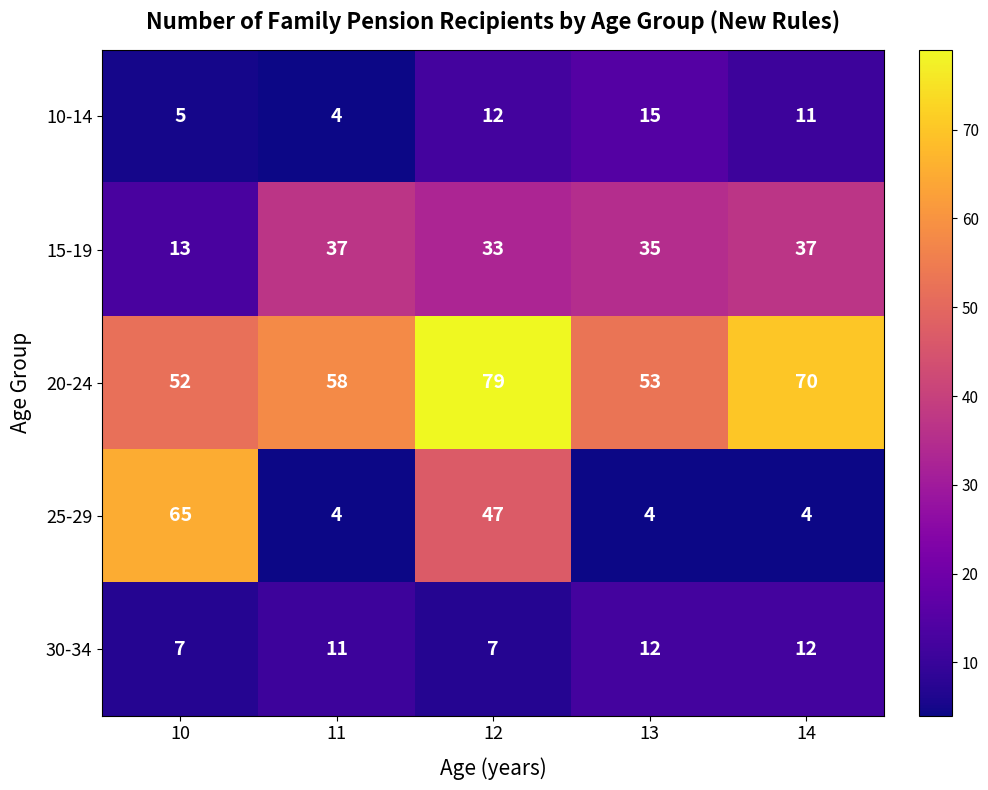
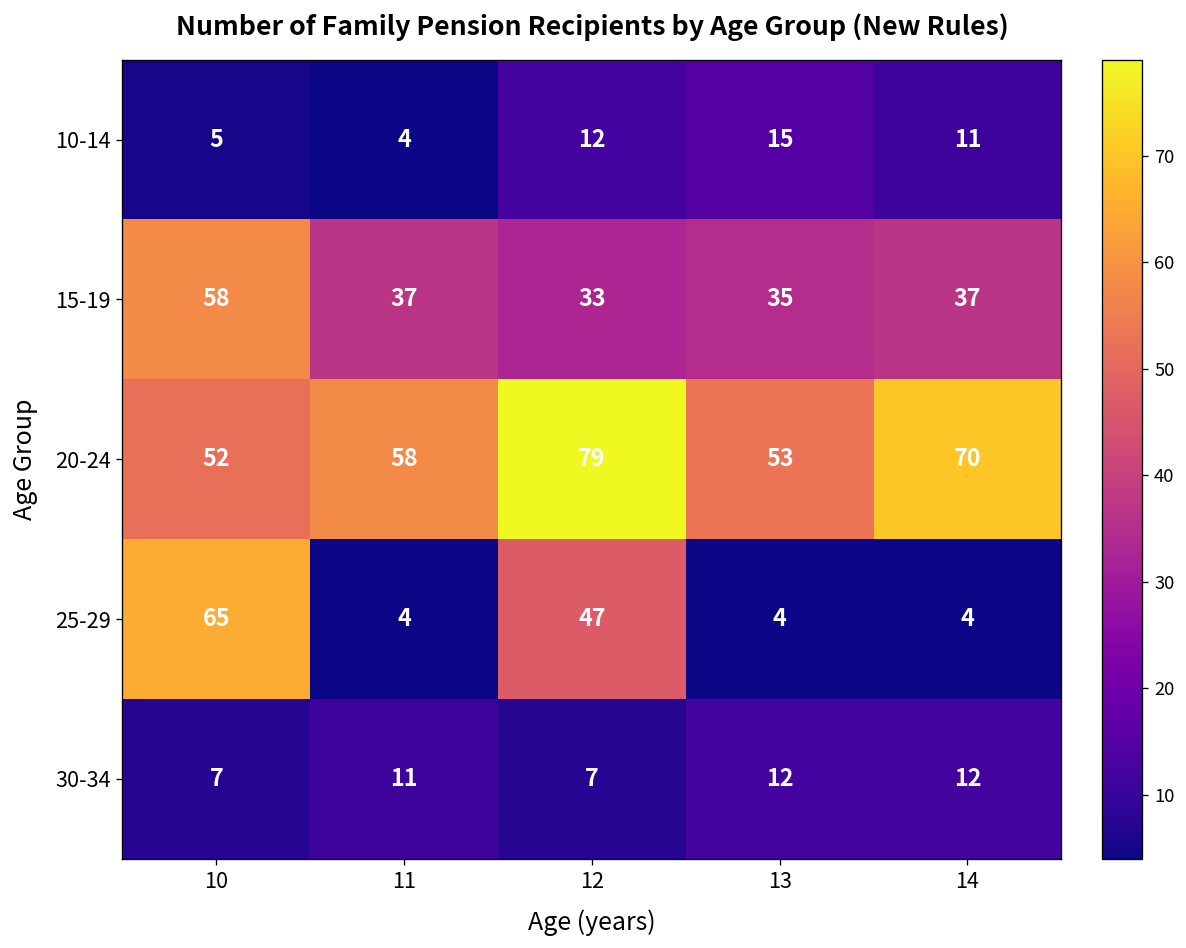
  {
    "10-14": {
      "10": 5,
      "11": 4,
      "12": 12,
      "13": 15,
      "14": 11
    },
    "15-19": {
-     "10": 13,
+     "10": 58,
      "11": 37,
      "12": 33,
      "13": 35,
      "14": 37
    },
    "20-24": {
      "10": 52,
      "11": 58,
      "12": 79,
      "13": 53,
      "14": 70
    },
    "25-29": {
      "10": 65,
      "11": 4,
      "12": 47,
      "13": 4,
      "14": 4
    },
    "30-34": {
      "10": 7,
      "11": 11,
      "12": 7,
      "13": 12,
      "14": 12
    }
  }
